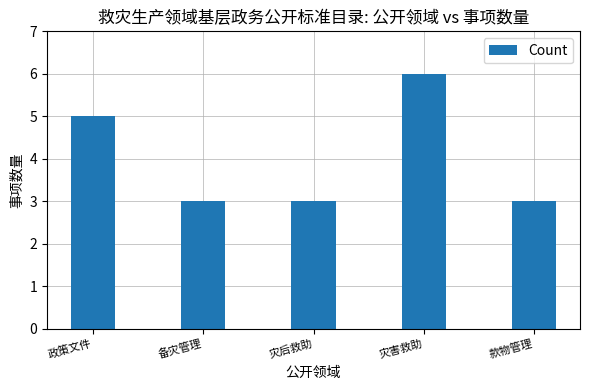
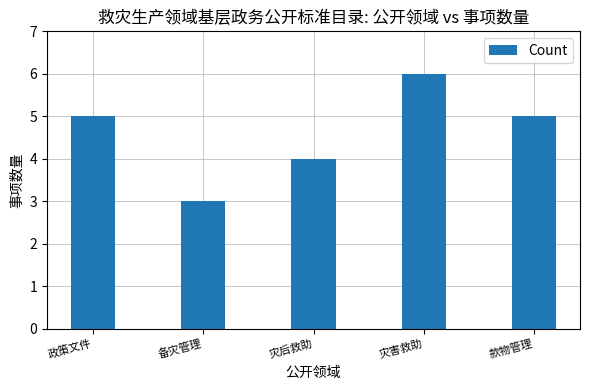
  {
    "政策文件": 5,
    "备灾管理": 3,
-   "灾后救助": 3,
+   "灾后救助": 4,
    "灾害救助": 6,
-   "款物管理": 3
+   "款物管理": 5
  }
